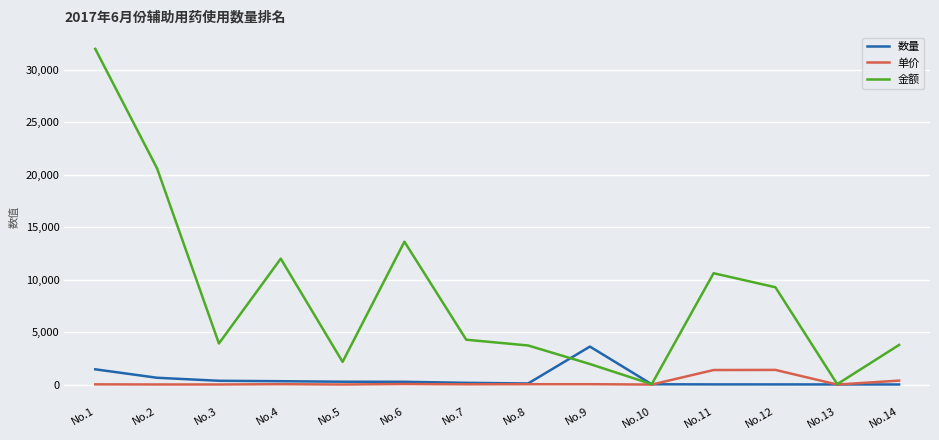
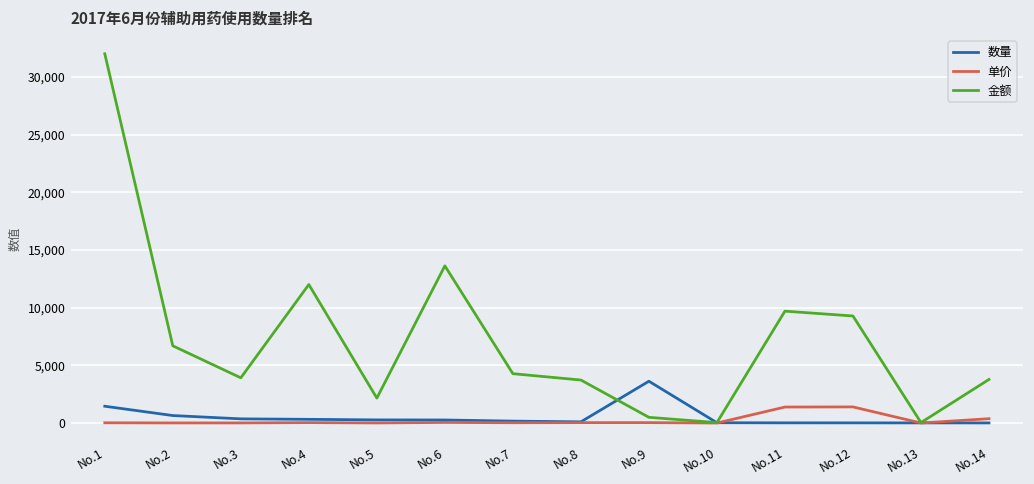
  {
    "数量": {
      "No.1": "1,500",
      "No.2": "700",
      "No.3": "400",
      "No.4": "300",
      "No.5": "300",
      "No.9": "3,600",
      "No.11": "0",
      "No.12": "0",
      "No.14": "0"
    },
    "单价": {
      "No.1": "0",
      "No.2": "0",
      "No.3": "0",
      "No.4": "0",
      "No.5": "0",
      "No.9": "0",
      "No.11": "1,400",
      "No.12": "1,400",
      "No.14": "400"
    },
    "金额": {
      "No.1": "32,000",
-     "No.2": "20,600",
+     "No.2": "6,700",
      "No.3": "3,900",
      "No.4": "12,000",
      "No.5": "2,200",
      "No.6": "13,600",
      "No.7": "4,300",
      "No.8": "3,700",
-     "No.9": "2,000",
-     "No.11": "10,600",
+     "No.9": "500",
+     "No.11": "9,700",
      "No.12": "9,300",
      "No.14": "3,800"
    }
  }
